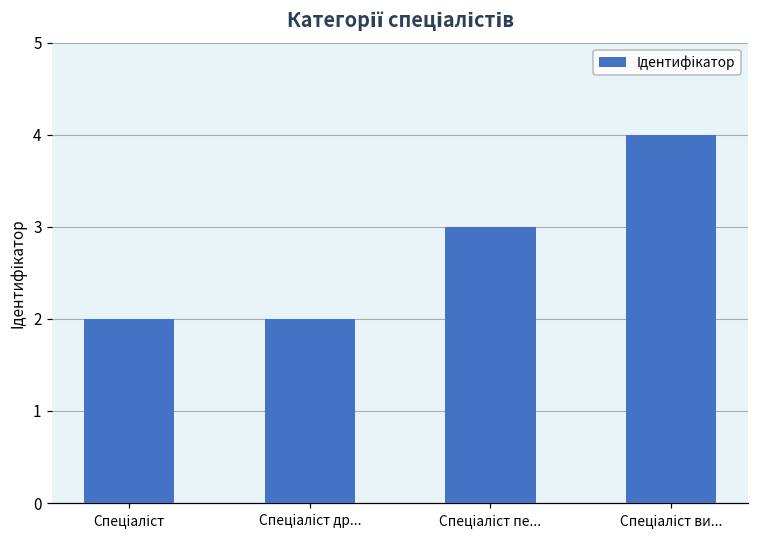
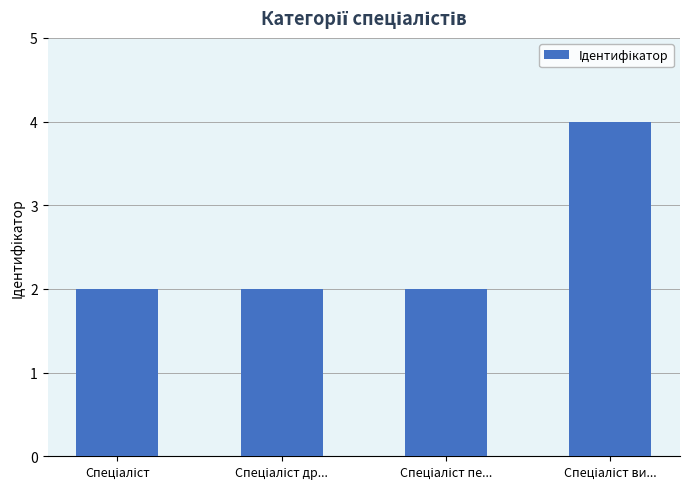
  {
    "Спеціаліст": 2,
    "Спеціаліст др...": 2,
-   "Спеціаліст пе...": 3,
+   "Спеціаліст пе...": 2,
    "Спеціаліст ви...": 4
  }
